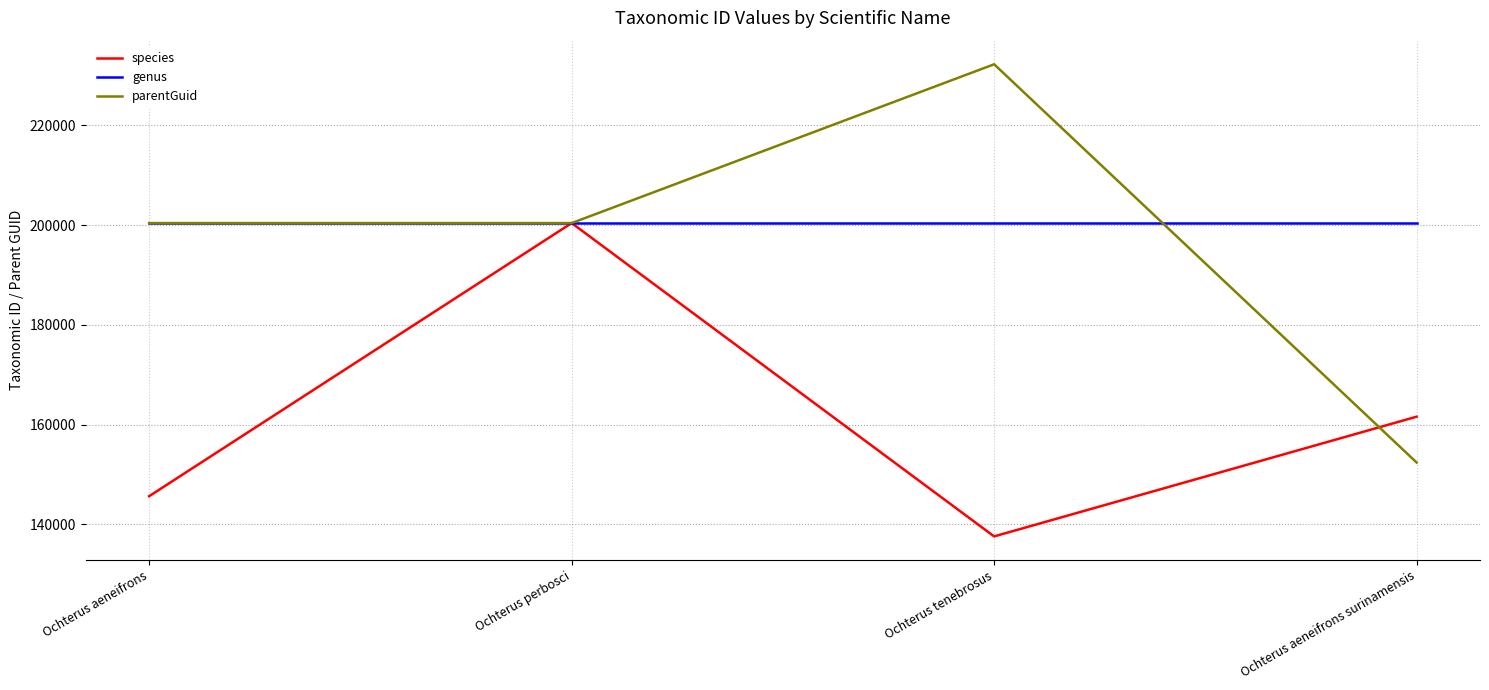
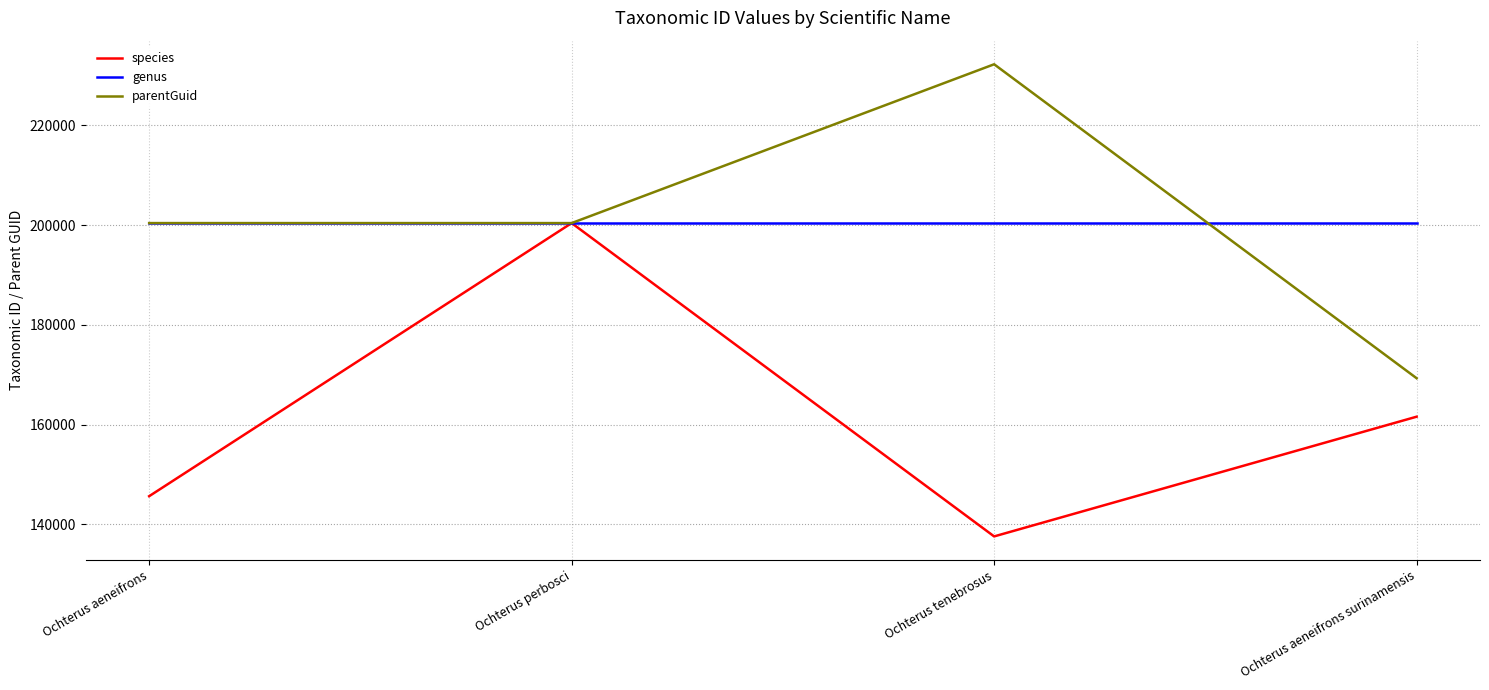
  {
    "species": {
      "Ochterus aeneifrons": 146000,
      "Ochterus tenebrosus": 138000,
      "Ochterus aeneifrons surinamensis": 162000
    },
    "genus": {
      "Ochterus tenebrosus": 200000,
      "Ochterus aeneifrons surinamensis": 200000
    },
    "parentGuid": {
      "Ochterus tenebrosus": 232000,
-     "Ochterus aeneifrons surinamensis": 152000
+     "Ochterus aeneifrons surinamensis": 169000
    }
  }
